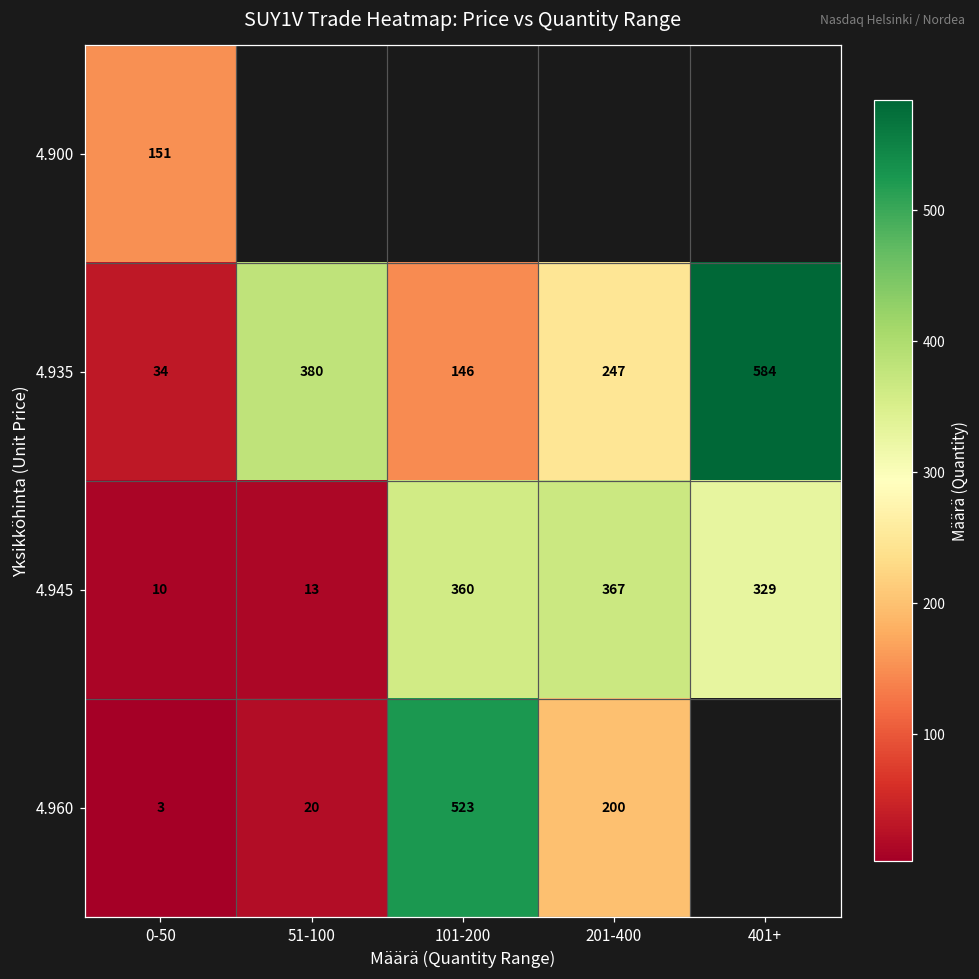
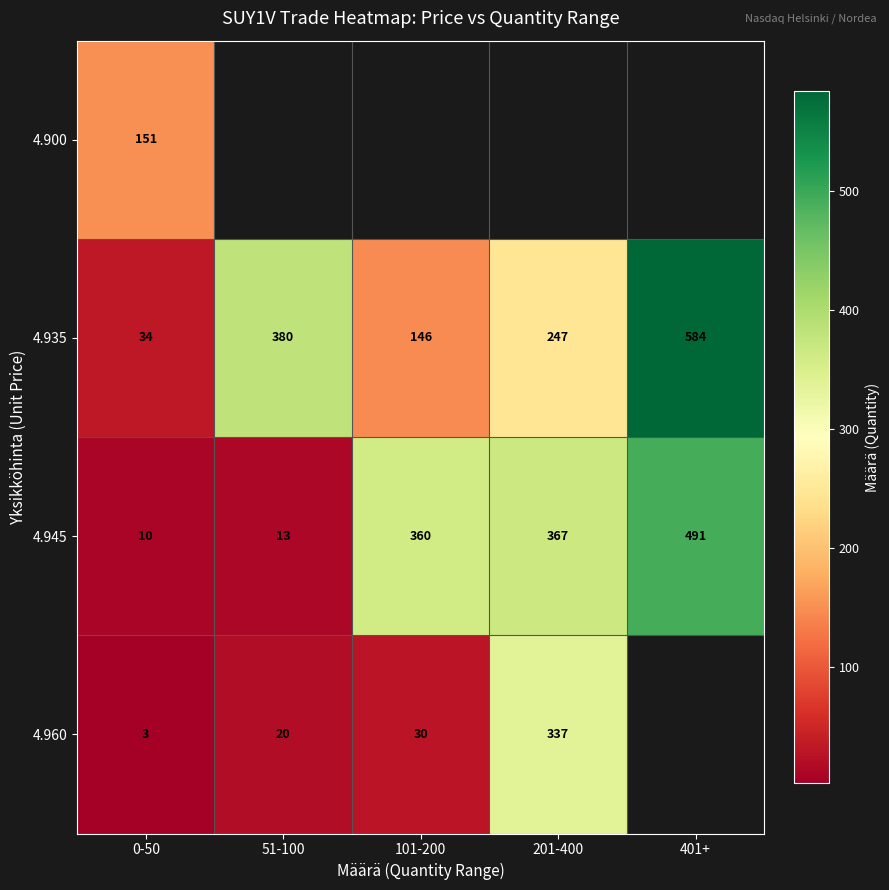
  {
    "4.900": {
      "0-50": 151
    },
    "4.935": {
      "0-50": 34,
      "51-100": 380,
      "101-200": 146,
      "201-400": 247,
      "401+": 584
    },
    "4.945": {
      "0-50": 10,
      "51-100": 13,
      "101-200": 360,
      "201-400": 367,
-     "401+": 329
+     "401+": 491
    },
    "4.960": {
      "0-50": 3,
      "51-100": 20,
-     "101-200": 523,
-     "201-400": 200
+     "101-200": 30,
+     "201-400": 337
    }
  }
